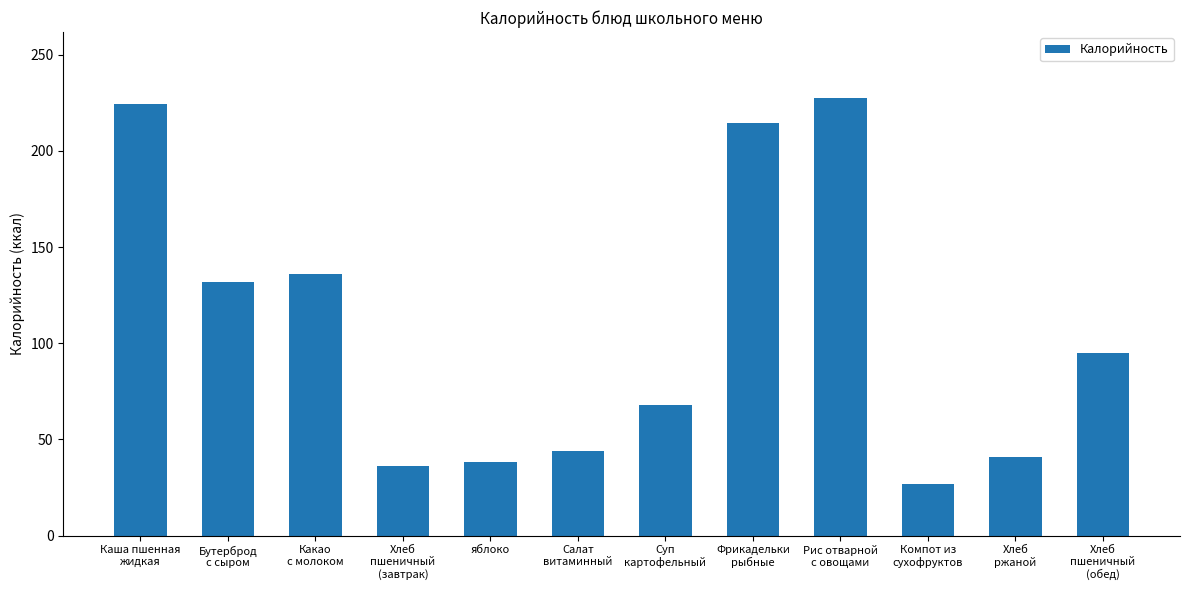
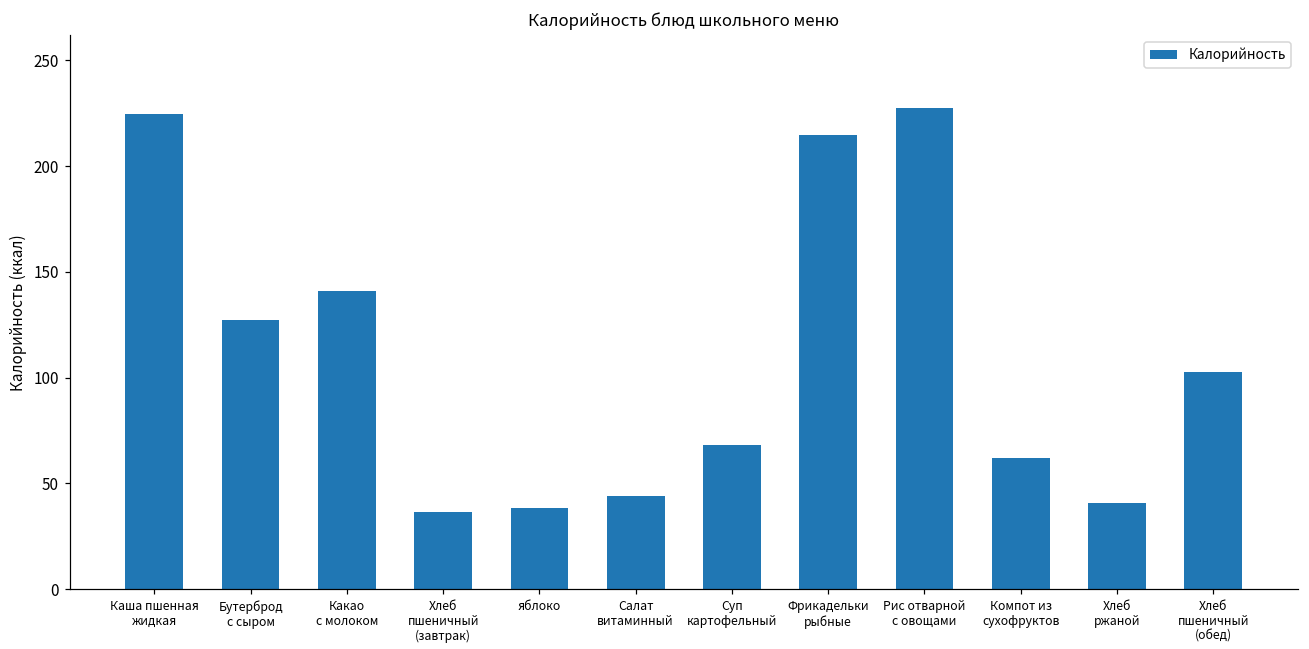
  {
    "Каша пшенная жидкая": 224,
-   "Бутерброд с сыром": 132,
-   "Какао с молоком": 136,
+   "Бутерброд с сыром": 127,
+   "Какао с молоком": 141,
    "Хлеб пшеничный (завтрак)": 36,
    "яблоко": 38,
    "Салат витаминный": 44,
    "Суп картофельный": 68,
    "Фрикадельки рыбные": 215,
    "Рис отварной с овощами": 228,
-   "Компот из сухофруктов": 27,
+   "Компот из сухофруктов": 62,
    "Хлеб ржаной": 41,
-   "Хлеб пшеничный (обед)": 95
+   "Хлеб пшеничный (обед)": 103
  }
